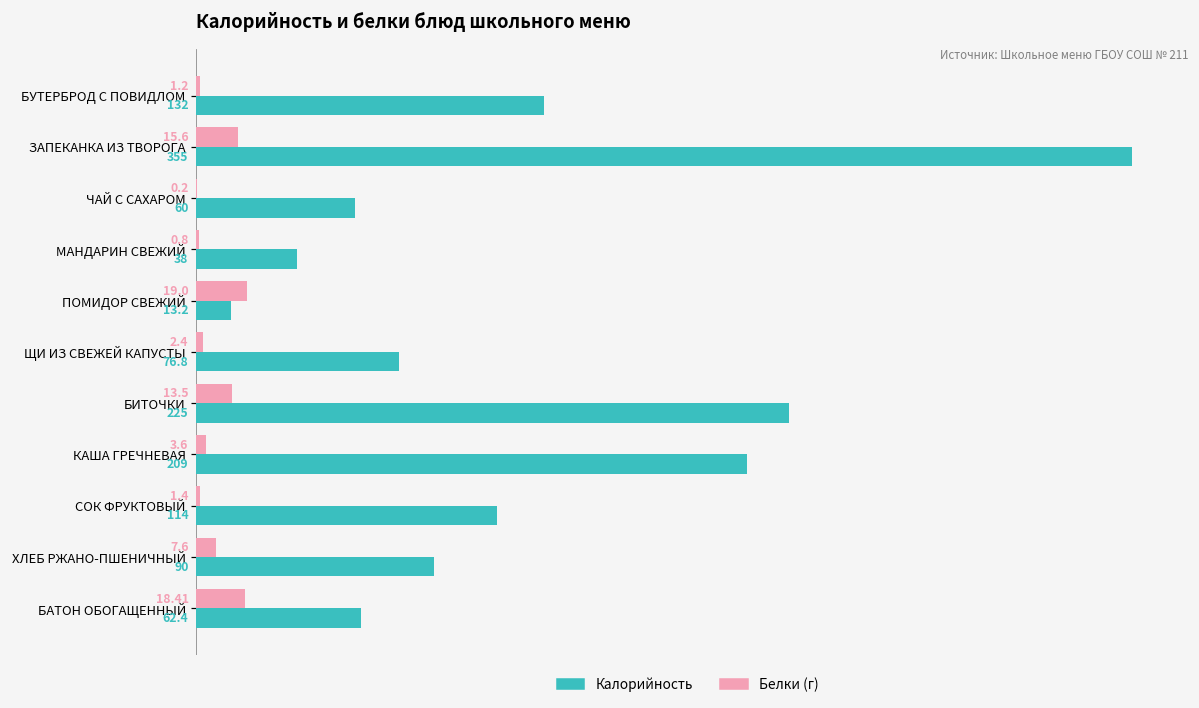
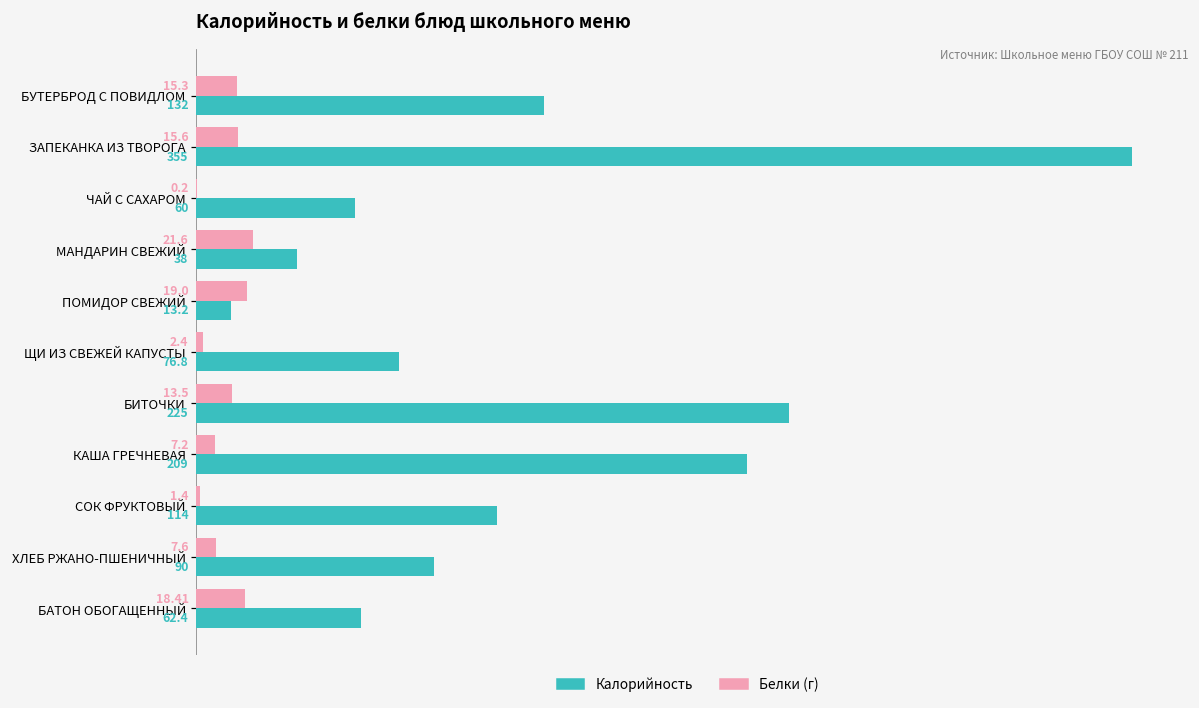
  {
    "Белки (г)": {
-     "БУТЕРБРОД С ПОВИДЛОМ": 1.2,
+     "БУТЕРБРОД С ПОВИДЛОМ": 15.3,
      "ЧАЙ С САХАРОМ": 0.2,
-     "МАНДАРИН СВЕЖИЙ": 0.8,
+     "МАНДАРИН СВЕЖИЙ": 21.6,
      "ЩИ ИЗ СВЕЖЕЙ КАПУСТЫ": 2.4,
-     "КАША ГРЕЧНЕВАЯ": 3.6,
+     "КАША ГРЕЧНЕВАЯ": 7.2,
      "СОК ФРУКТОВЫЙ": 1.4
    }
  }
